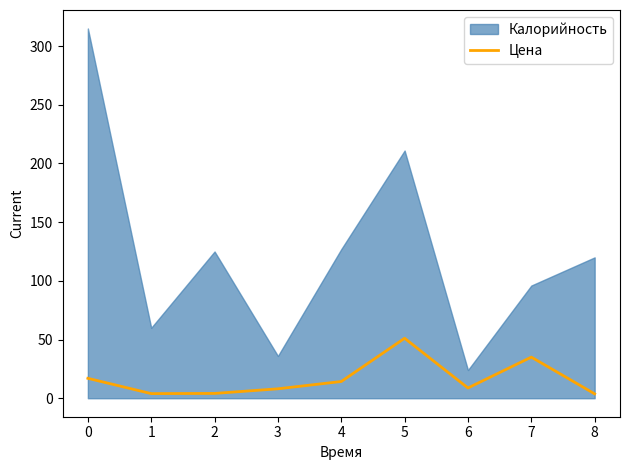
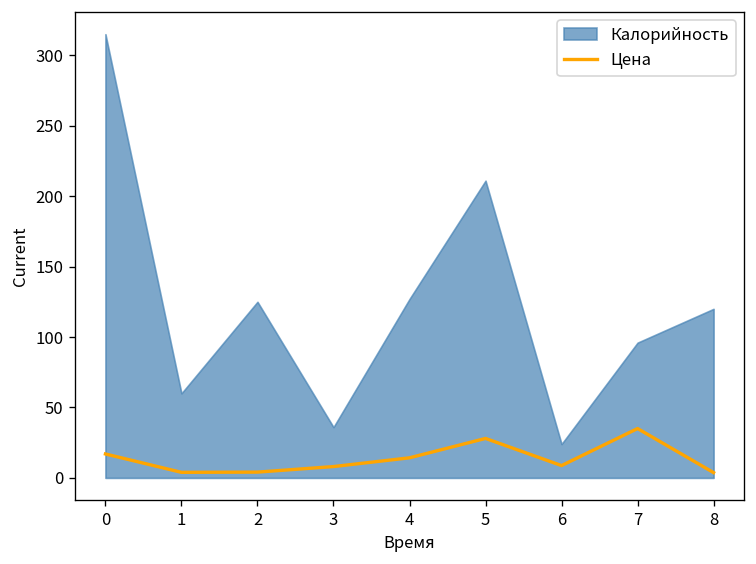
  {
    "Цена": {
      "0": 17,
      "1": 4,
      "2": 4,
      "3": 8,
      "4": 14,
-     "5": 51,
+     "5": 28,
      "6": 9,
      "7": 35,
      "8": 4
    },
    "Калорийность": {
      "0": 315,
      "1": 60,
      "2": 125,
      "3": 36,
      "4": 127,
      "5": 211,
      "6": 24,
      "7": 96,
      "8": 120
    }
  }
